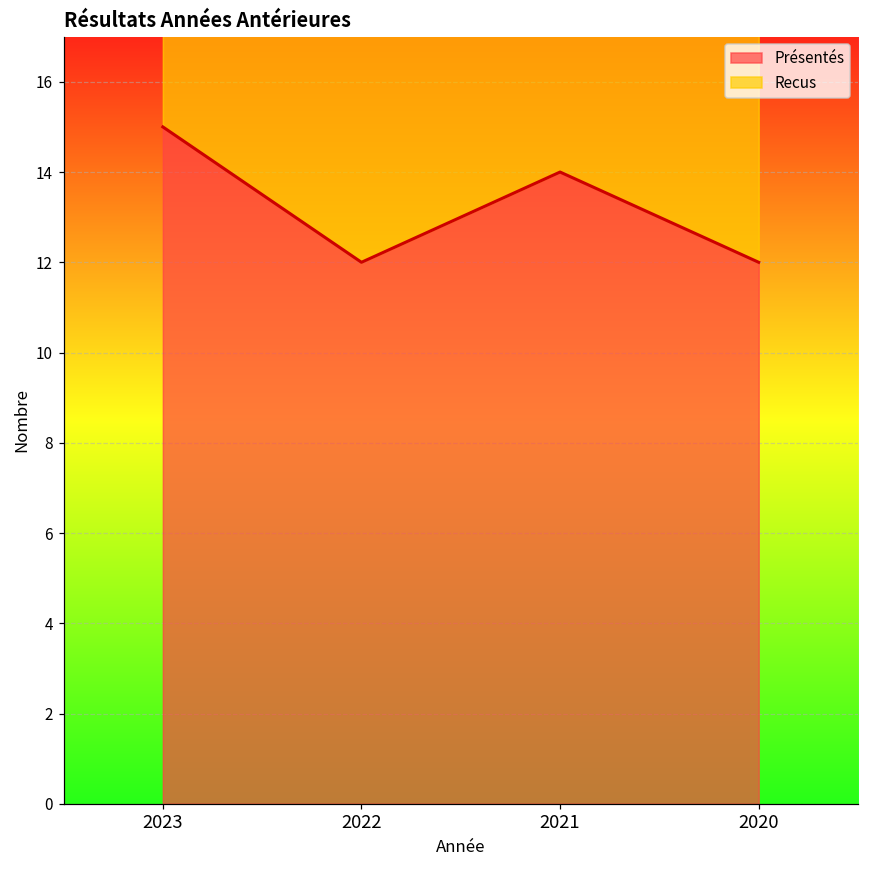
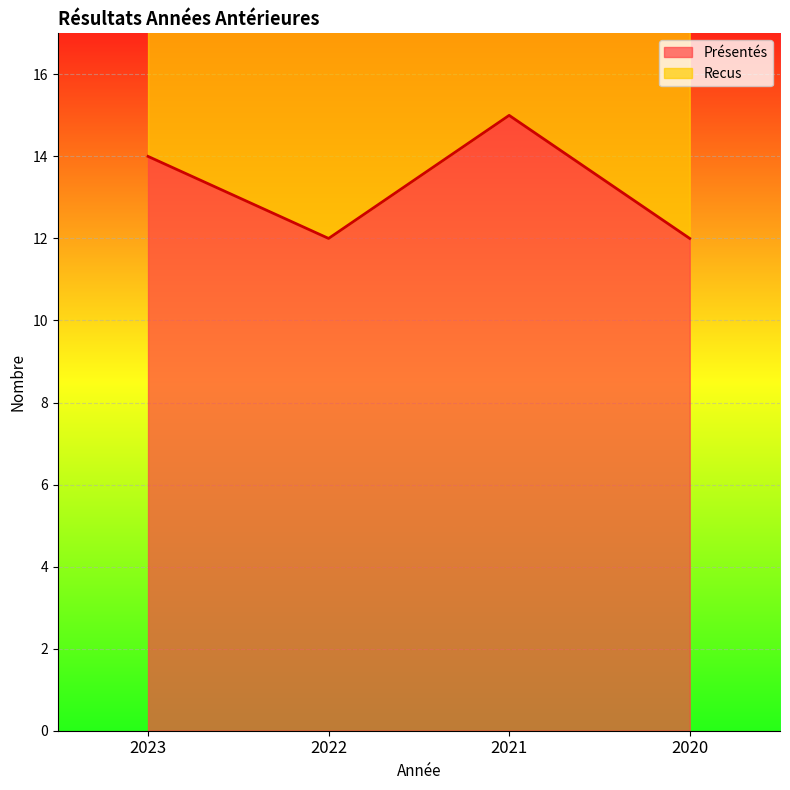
  {
    "Présentés": {
-     "2023": 15,
+     "2023": 14,
      "2022": 12,
-     "2021": 14,
+     "2021": 15,
      "2020": 12
    }
  }
